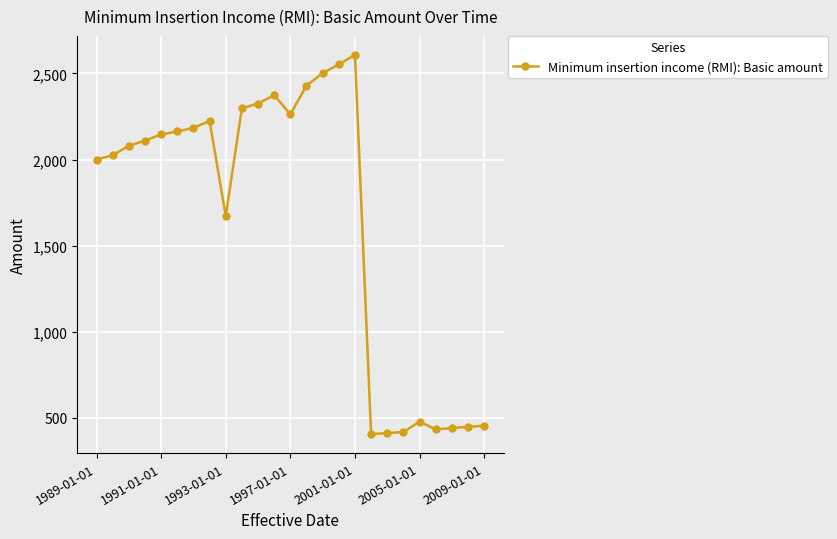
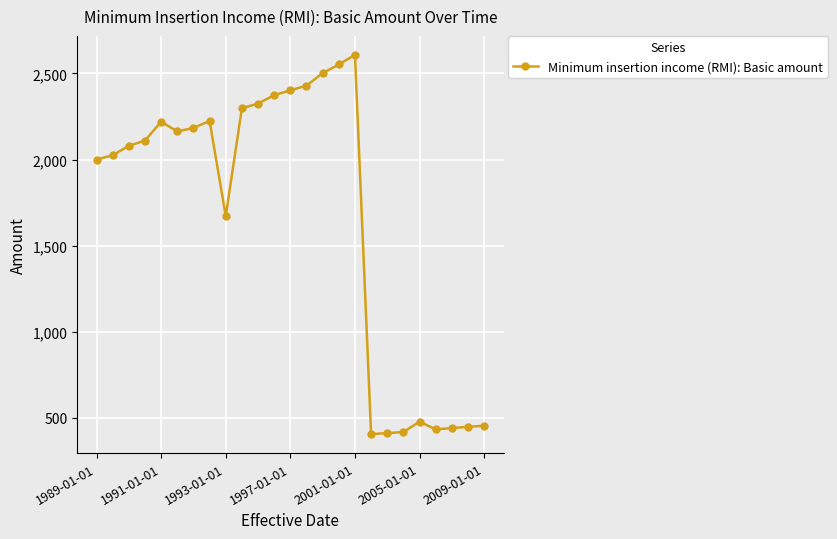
  {
    "1989-01-01": "2,000",
-   "1991-01-01": "2,150",
+   "1991-01-01": "2,220",
    "1993-01-01": "1,670",
-   "1997-01-01": "2,260",
+   "1997-01-01": "2,400",
    "2001-01-01": "2,610",
    "2005-01-01": "480",
    "2009-01-01": "450"
  }
